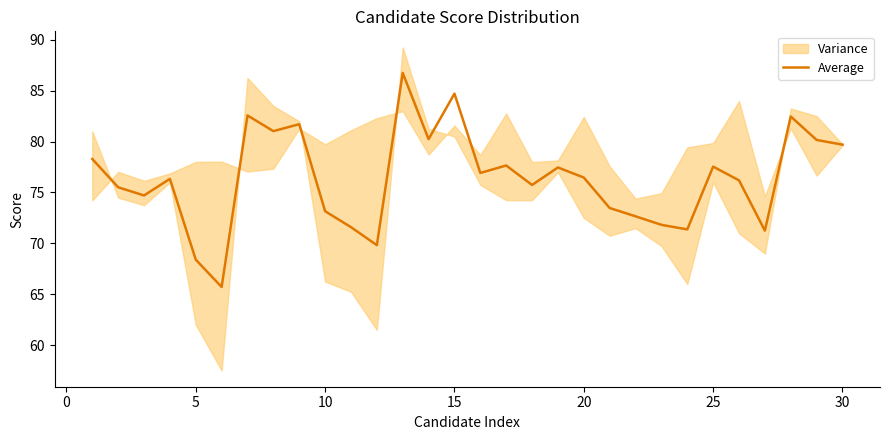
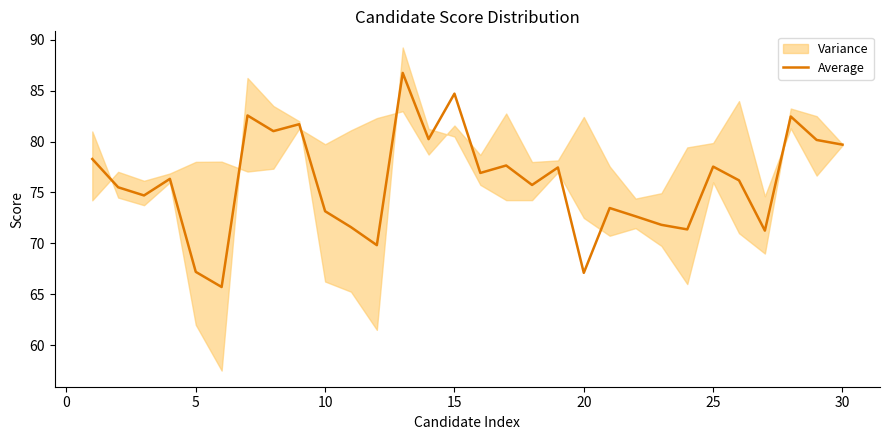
  {
    "Average": {
-     "5": 68.4,
+     "5": 67.2,
      "10": 73.2,
      "15": 84.7,
-     "20": 76.5,
+     "20": 67.1,
      "25": 77.5
    }
  }
